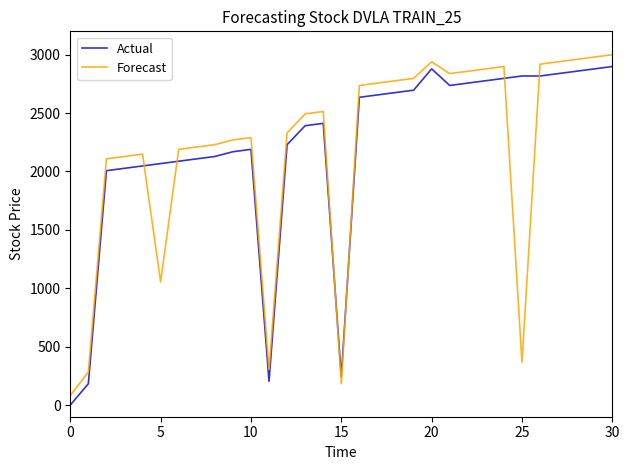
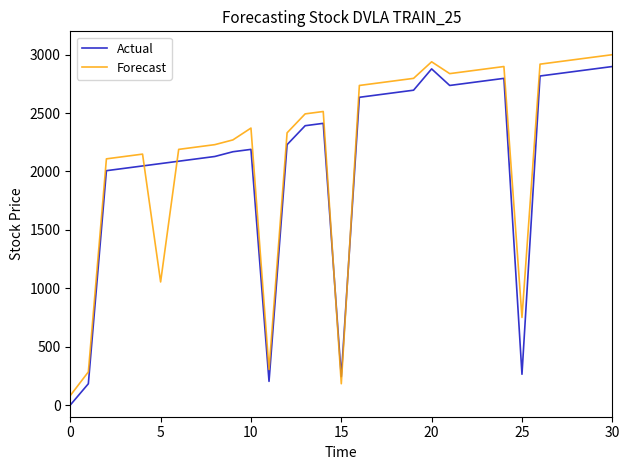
  {
    "Actual": {
      "0": 0,
      "5": 2070,
      "10": 2190,
      "15": 240,
      "20": 2880,
-     "25": 2820,
+     "25": 260,
      "30": 2900
    },
    "Forecast": {
      "0": 80,
      "5": 1050,
-     "10": 2290,
+     "10": 2370,
      "15": 180,
      "20": 2940,
-     "25": 360,
+     "25": 750,
      "30": 3000
    }
  }
